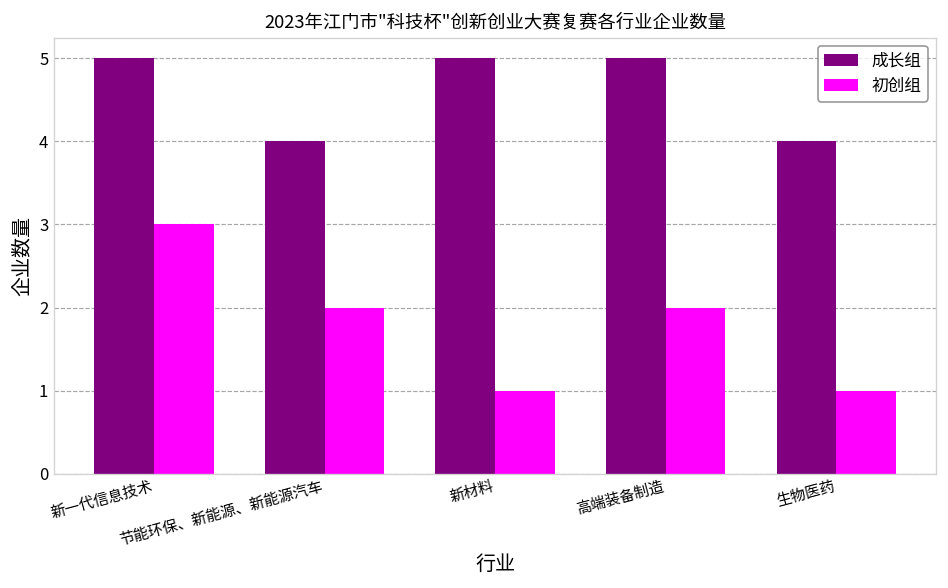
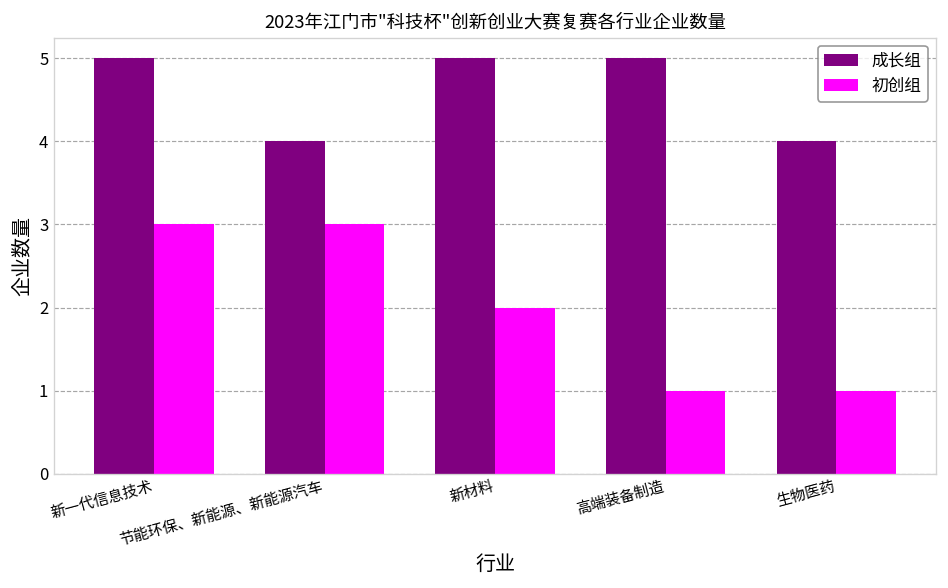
  {
    "成长组": {
      "新一代信息技术": 5,
      "节能环保、新能源、新能源汽车": 4,
      "新材料": 5,
      "高端装备制造": 5,
      "生物医药": 4
    },
    "初创组": {
      "新一代信息技术": 3,
-     "节能环保、新能源、新能源汽车": 2,
-     "新材料": 1,
-     "高端装备制造": 2,
+     "节能环保、新能源、新能源汽车": 3,
+     "新材料": 2,
+     "高端装备制造": 1,
      "生物医药": 1
    }
  }
